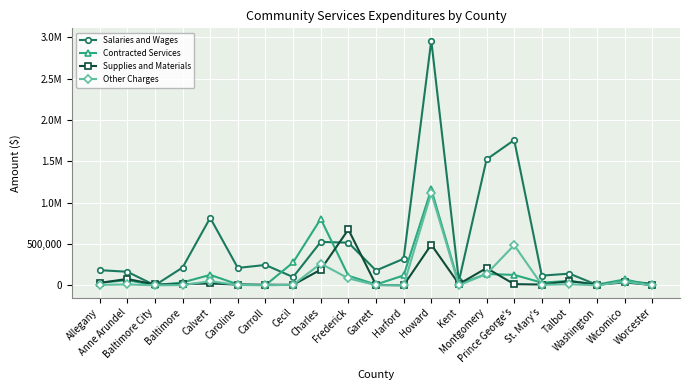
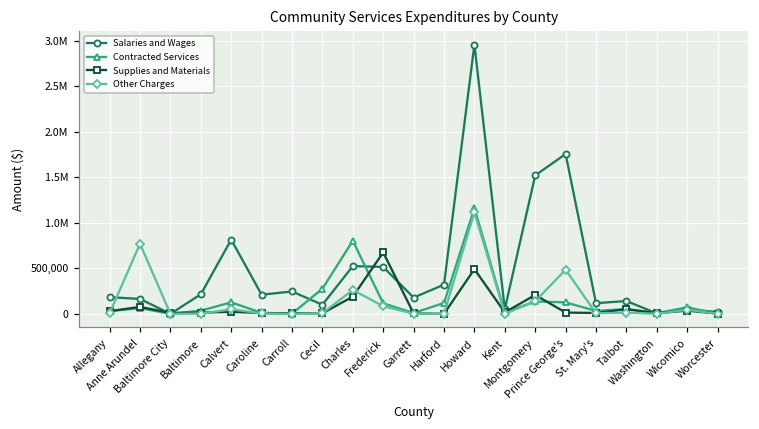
  {
    "Other Charges": {
-     "Anne Arundel": "0",
+     "Anne Arundel": "800,000",
      "Charles": "300,000",
      "Frederick": "100,000",
      "Howard": "1,100,000",
      "Prince George's": "500,000",
      "Talbot": "0"
    }
  }
